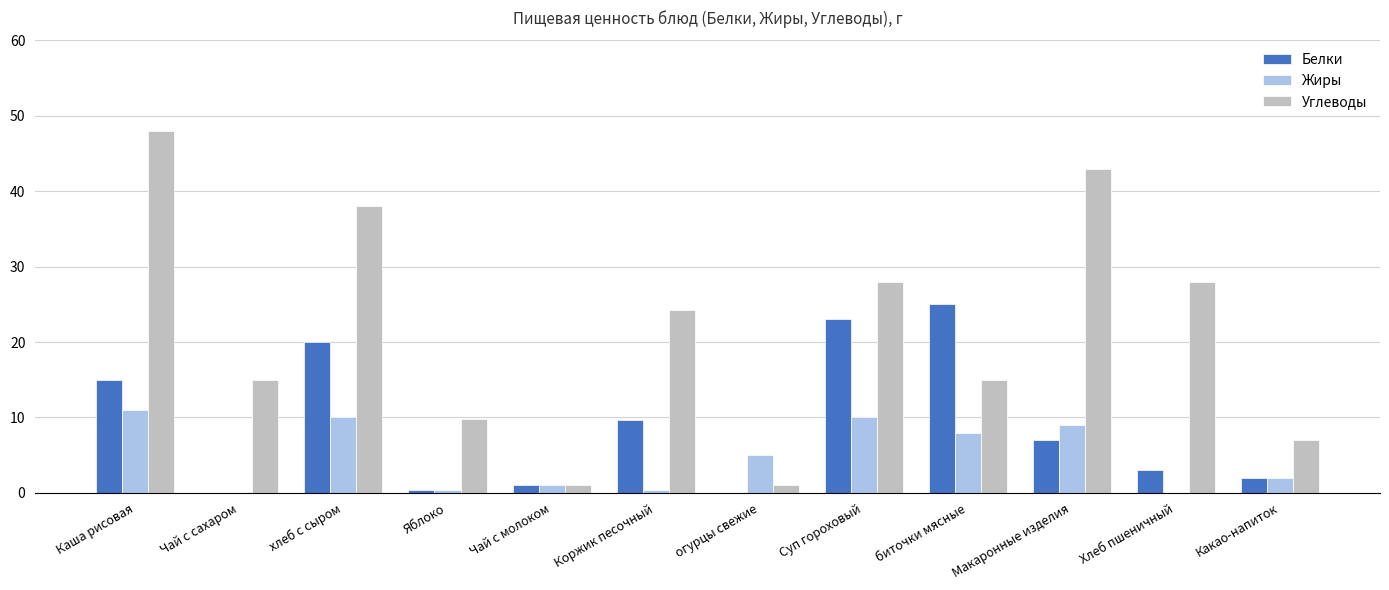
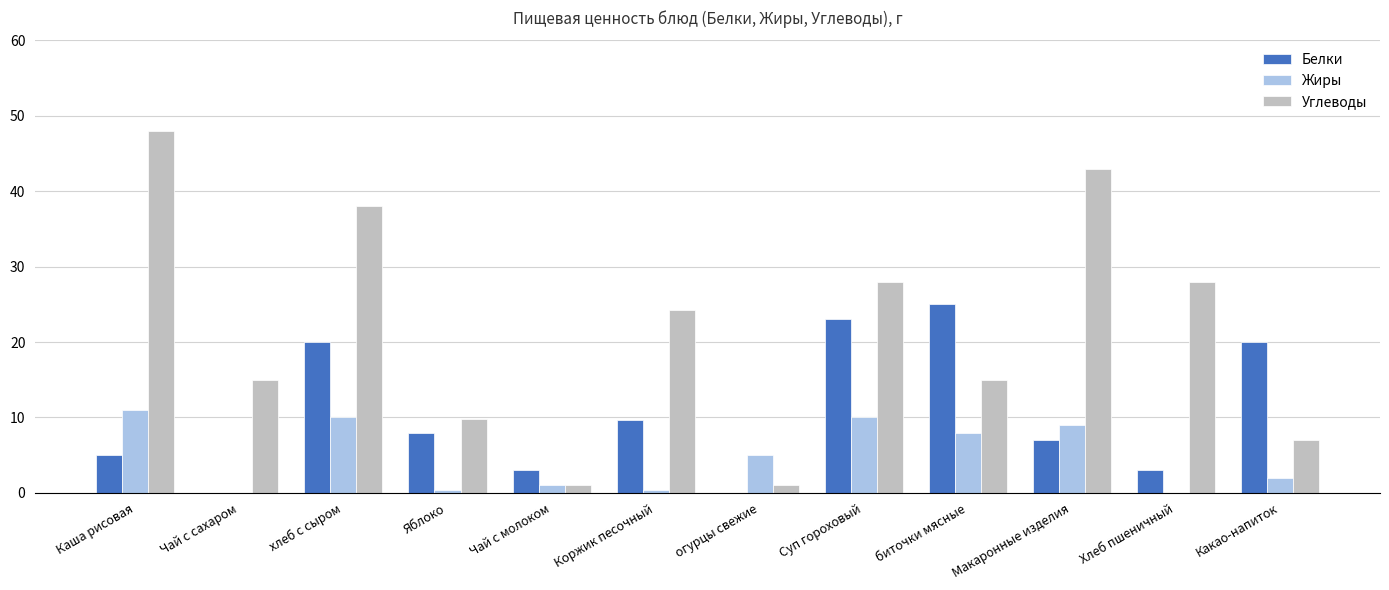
  {
    "Белки": {
-     "Каша рисовая": 15,
+     "Каша рисовая": 5,
      "Чай с сахаром": 0,
      "хлеб с сыром": 20,
-     "Яблоко": 0,
-     "Чай с молоком": 1,
+     "Яблоко": 8,
+     "Чай с молоком": 3,
      "Коржик песочный": 10,
      "огурцы свежие": 0,
      "Суп гороховый": 23,
      "биточки мясные": 25,
      "Макаронные изделия": 7,
      "Хлеб пшеничный": 3,
-     "Какао-напиток": 2
+     "Какао-напиток": 20
    }
  }
